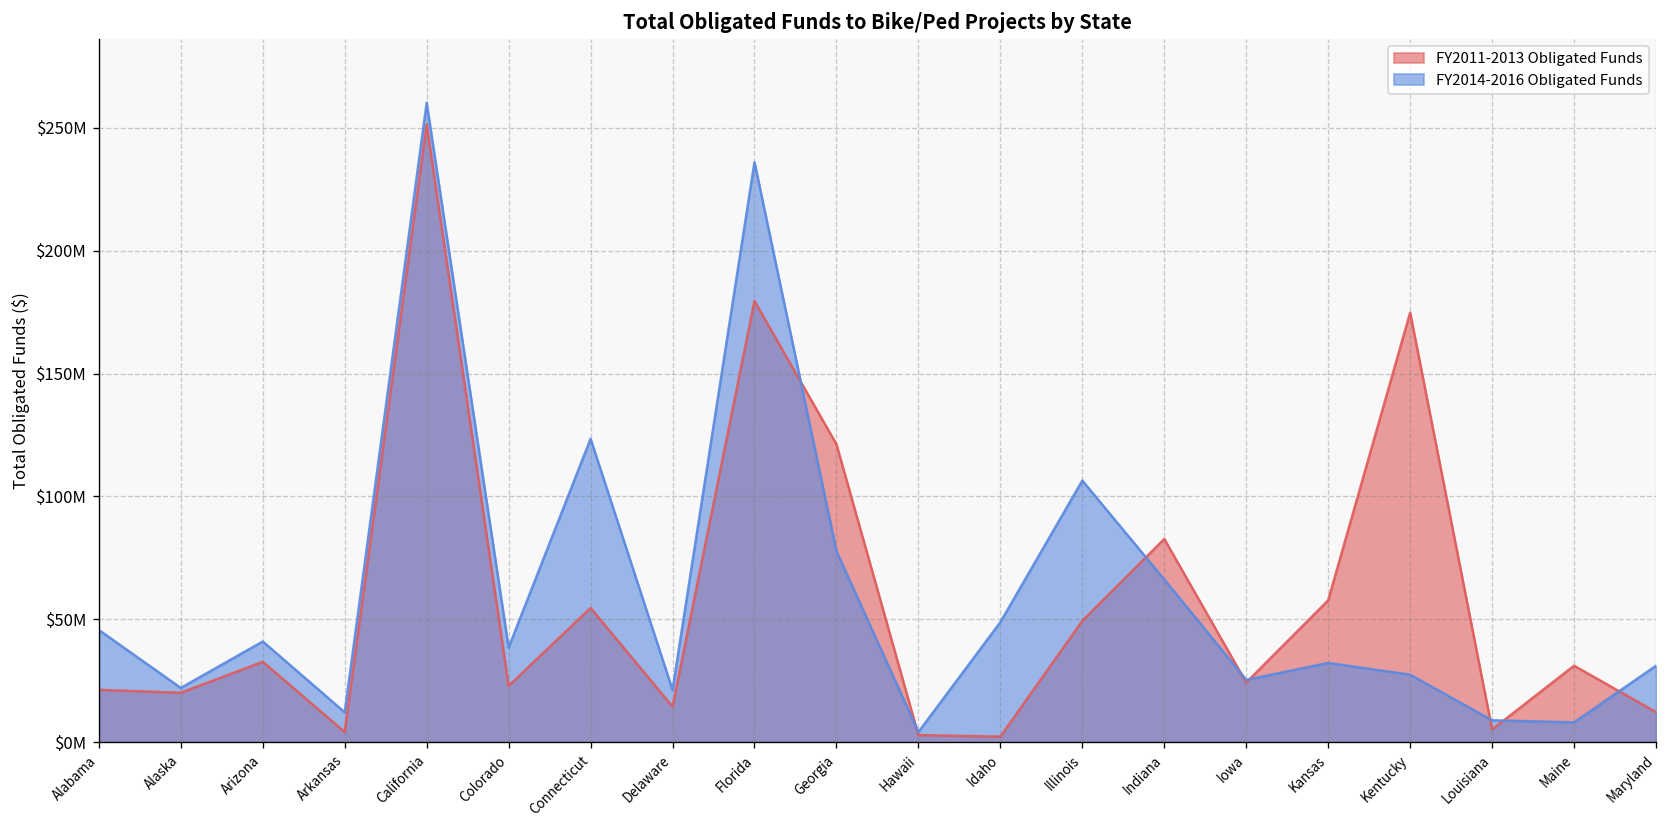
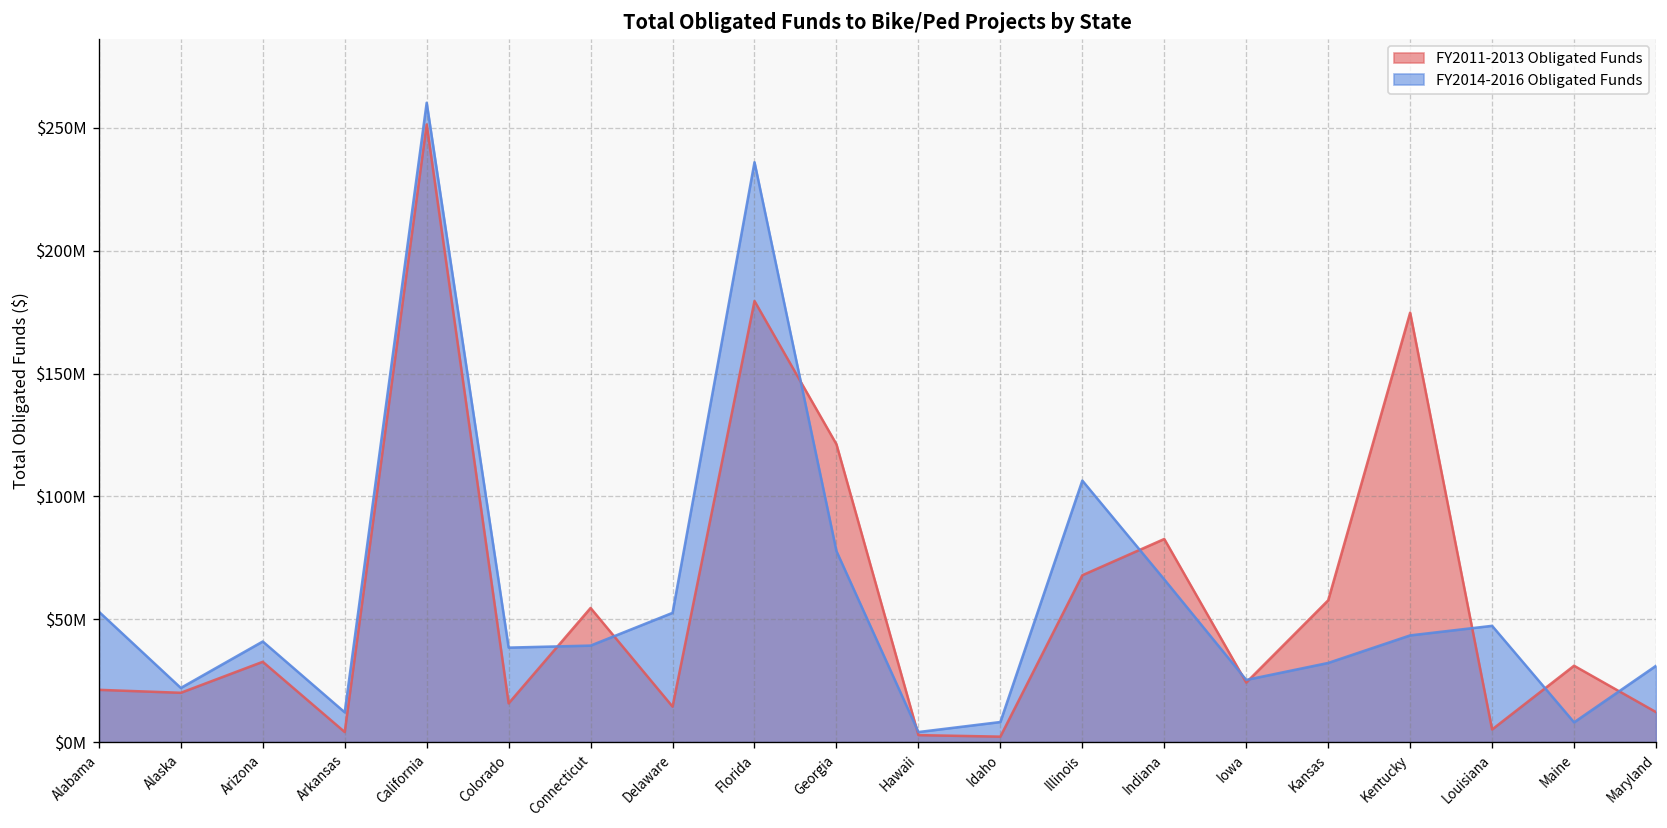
  {
    "FY2011-2013 Obligated Funds": {
      "Alabama": "$21000000",
      "Alaska": "$20000000",
      "Arizona": "$33000000",
      "Arkansas": "$4000000",
      "California": "$251000000",
-     "Colorado": "$23000000",
+     "Colorado": "$16000000",
      "Connecticut": "$55000000",
      "Delaware": "$14000000",
      "Florida": "$180000000",
      "Georgia": "$121000000",
      "Hawaii": "$3000000",
      "Idaho": "$2000000",
-     "Illinois": "$49000000",
+     "Illinois": "$68000000",
      "Indiana": "$83000000",
      "Kansas": "$58000000",
      "Kentucky": "$175000000",
      "Louisiana": "$5000000",
      "Maine": "$31000000",
      "Maryland": "$12000000"
    },
    "FY2014-2016 Obligated Funds": {
-     "Alabama": "$46000000",
+     "Alabama": "$53000000",
      "Alaska": "$22000000",
      "Arizona": "$41000000",
      "Arkansas": "$12000000",
      "California": "$260000000",
      "Colorado": "$38000000",
-     "Connecticut": "$123000000",
-     "Delaware": "$21000000",
+     "Connecticut": "$39000000",
+     "Delaware": "$53000000",
      "Florida": "$236000000",
      "Georgia": "$78000000",
      "Hawaii": "$4000000",
-     "Idaho": "$49000000",
+     "Idaho": "$8000000",
      "Illinois": "$106000000",
      "Indiana": "$66000000",
      "Kansas": "$32000000",
-     "Kentucky": "$27000000",
-     "Louisiana": "$9000000",
+     "Kentucky": "$43000000",
+     "Louisiana": "$47000000",
      "Maine": "$8000000",
      "Maryland": "$31000000"
    }
  }
